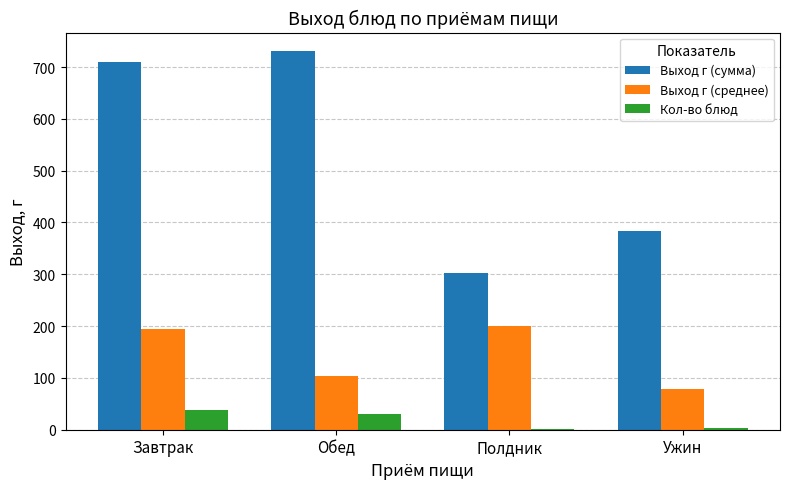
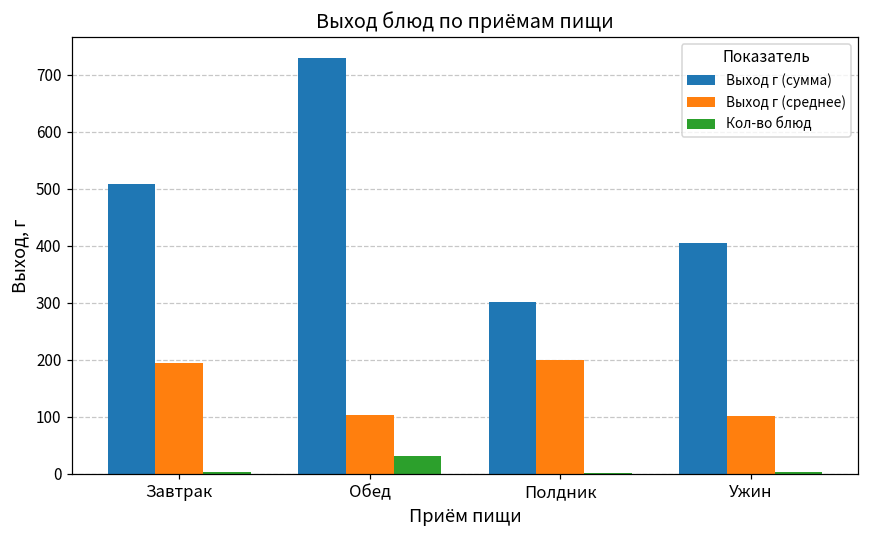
  {
    "Выход г (сумма)": {
-     "Завтрак": 710,
+     "Завтрак": 510,
      "Обед": 730,
      "Полдник": 300,
-     "Ужин": 380
+     "Ужин": 410
    },
    "Выход г (среднее)": {
      "Завтрак": 200,
      "Обед": 100,
      "Полдник": 200,
-     "Ужин": 80
+     "Ужин": 100
    },
    "Кол-во блюд": {
-     "Завтрак": 40,
+     "Завтрак": 0,
      "Обед": 30
    }
  }
